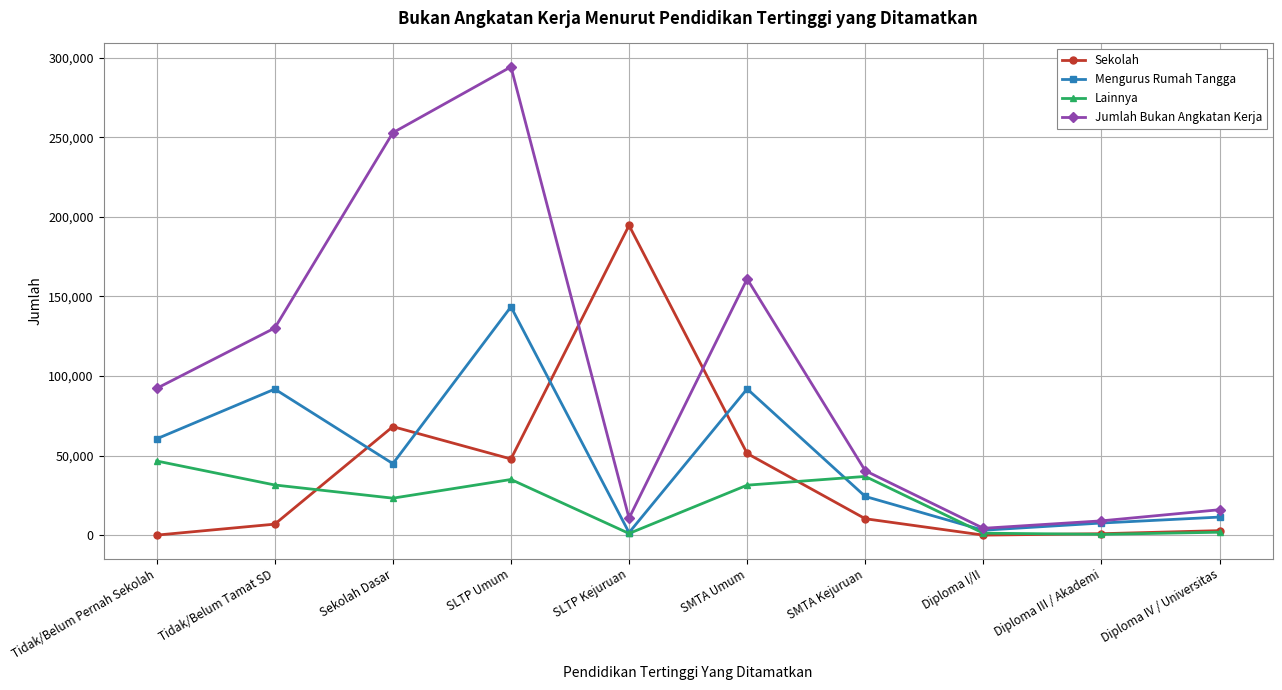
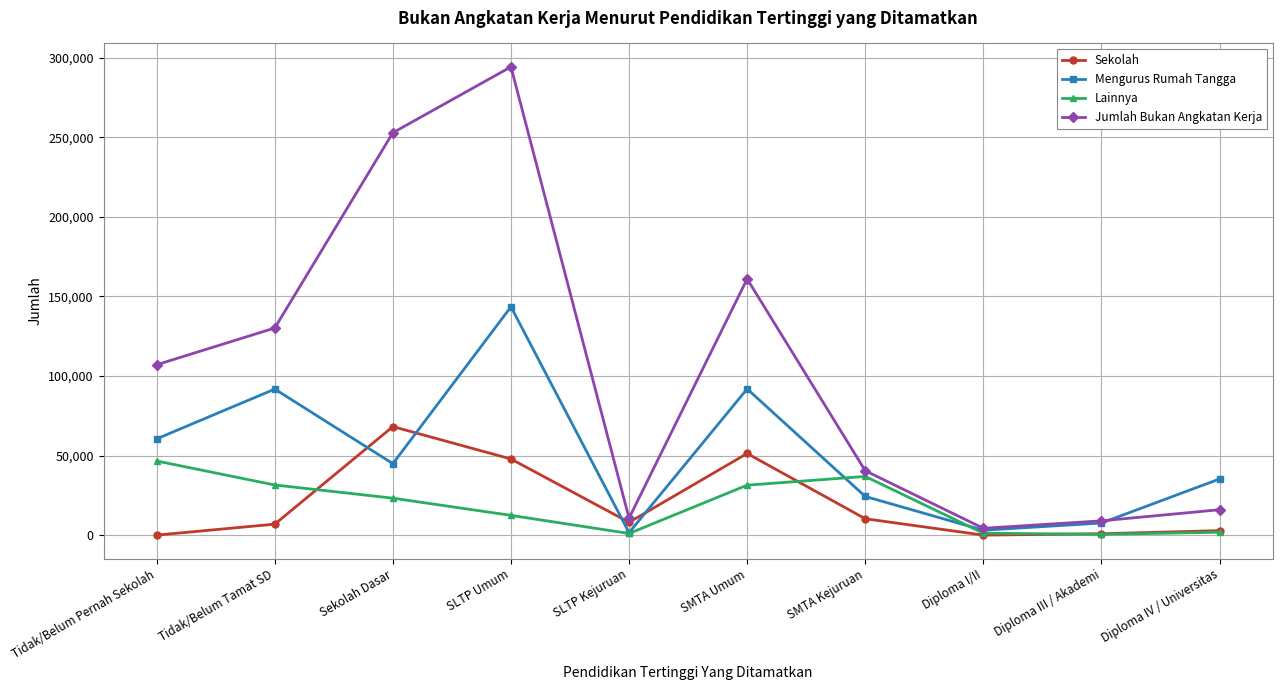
  {
    "Sekolah": {
      "Tidak/Belum Pernah Sekolah": "0",
      "Tidak/Belum Tamat SD": "7,000",
      "Sekolah Dasar": "68,000",
      "SLTP Umum": "48,000",
-     "SLTP Kejuruan": "195,000",
+     "SLTP Kejuruan": "8,000",
      "SMTA Umum": "51,000",
      "SMTA Kejuruan": "10,000"
    },
    "Mengurus Rumah Tangga": {
      "Tidak/Belum Pernah Sekolah": "61,000",
      "Tidak/Belum Tamat SD": "92,000",
      "Sekolah Dasar": "45,000",
      "SLTP Umum": "144,000",
      "SMTA Umum": "92,000",
      "SMTA Kejuruan": "24,000",
-     "Diploma IV / Universitas": "11,000"
+     "Diploma IV / Universitas": "35,000"
    },
    "Lainnya": {
      "Tidak/Belum Pernah Sekolah": "47,000",
      "Tidak/Belum Tamat SD": "32,000",
      "Sekolah Dasar": "23,000",
-     "SLTP Umum": "35,000",
+     "SLTP Umum": "12,000",
      "SMTA Umum": "31,000",
      "SMTA Kejuruan": "37,000"
    },
    "Jumlah Bukan Angkatan Kerja": {
-     "Tidak/Belum Pernah Sekolah": "92,000",
+     "Tidak/Belum Pernah Sekolah": "107,000",
      "Tidak/Belum Tamat SD": "130,000",
      "Sekolah Dasar": "253,000",
      "SLTP Umum": "294,000",
      "SLTP Kejuruan": "11,000",
      "SMTA Umum": "161,000",
      "SMTA Kejuruan": "40,000",
      "Diploma IV / Universitas": "16,000"
    }
  }
